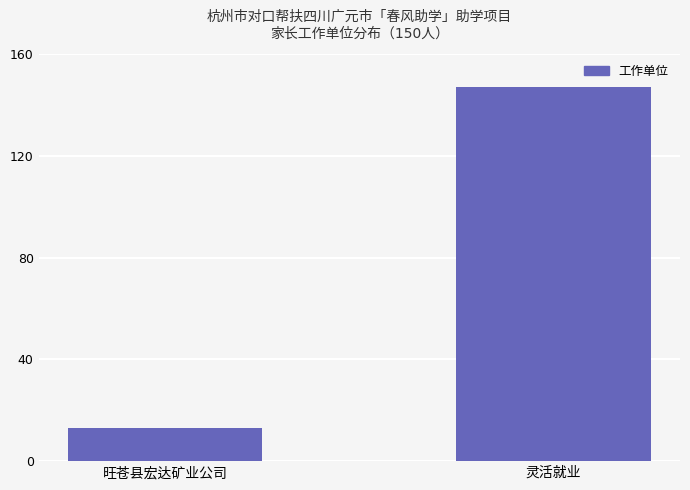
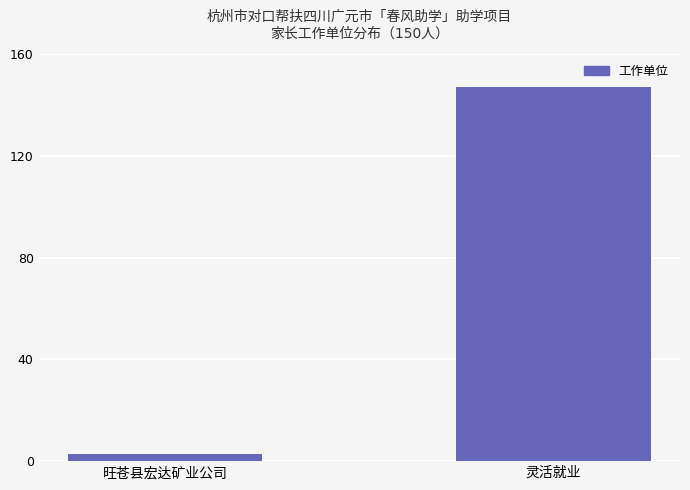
  {
-   "旺苍县宏达矿业公司": 13,
+   "旺苍县宏达矿业公司": 3,
    "灵活就业": 147
  }
